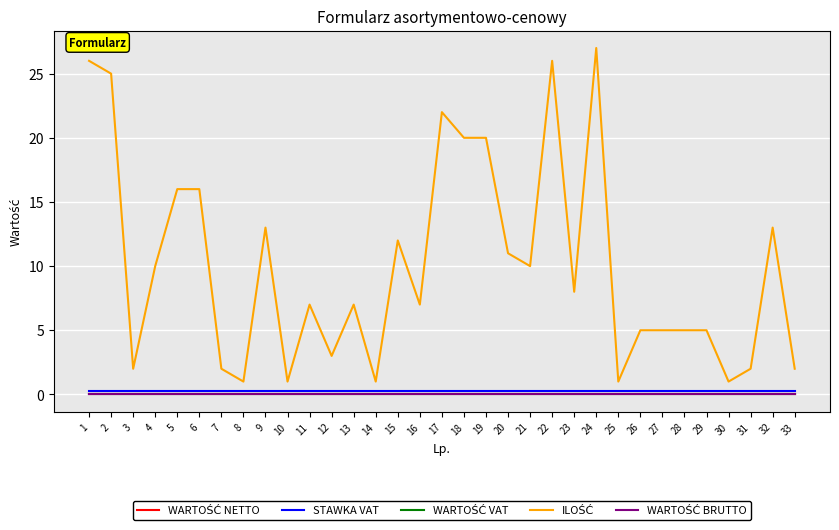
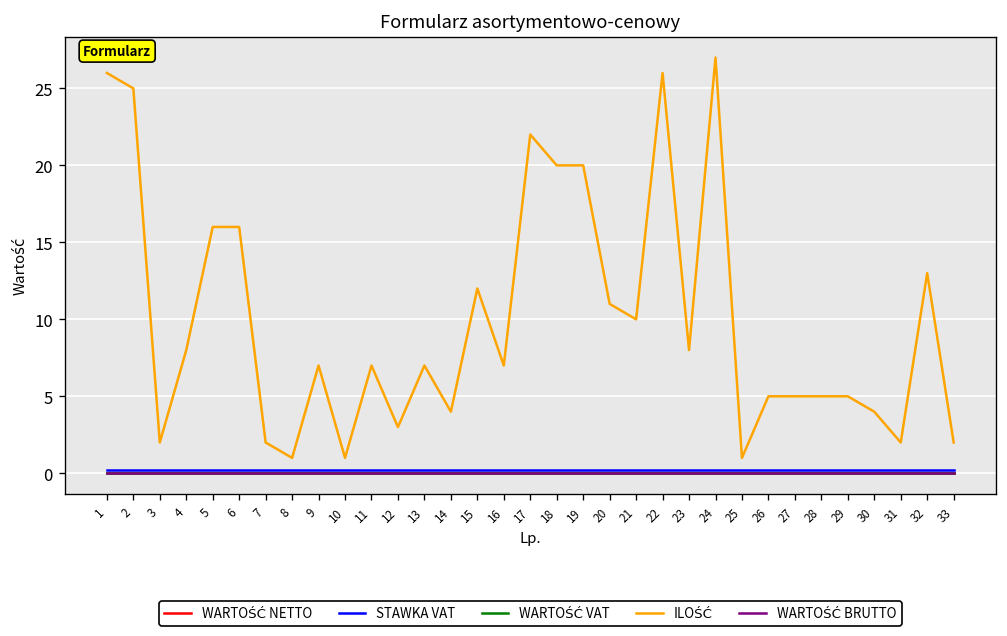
  {
    "WARTOŚĆ BRUTTO": {
      "1": 0,
      "2": 0,
      "3": 0,
      "4": 0,
      "5": 0,
      "6": 0,
      "7": 0,
      "8": 0,
      "9": 0,
      "10": 0,
      "11": 0,
      "12": 0,
      "13": 0,
      "14": 0,
      "15": 0,
      "16": 0,
      "17": 0,
      "18": 0,
      "19": 0,
      "20": 0,
      "21": 0,
      "22": 0,
      "23": 0,
      "24": 0,
      "25": 0,
      "26": 0,
      "27": 0,
      "28": 0,
      "29": 0,
      "30": 0,
      "31": 0,
      "32": 0,
      "33": 0
    },
    "STAWKA VAT": {
      "1": 0.2,
      "2": 0.2,
      "3": 0.2,
      "4": 0.2,
      "5": 0.2,
      "6": 0.2,
      "7": 0.2,
      "8": 0.2,
      "9": 0.2,
      "10": 0.2,
      "11": 0.2,
      "12": 0.2,
      "13": 0.2,
      "14": 0.2,
      "15": 0.2,
      "16": 0.2,
      "17": 0.2,
      "18": 0.2,
      "19": 0.2,
      "20": 0.2,
      "21": 0.2,
      "22": 0.2,
      "23": 0.2,
      "24": 0.2,
      "25": 0.2,
      "26": 0.2,
      "27": 0.2,
      "28": 0.2,
      "29": 0.2,
      "30": 0.2,
      "31": 0.2,
      "32": 0.2,
      "33": 0.2
    },
    "ILOŚĆ": {
      "1": 26,
      "2": 25,
      "3": 2,
-     "4": 10,
+     "4": 8,
      "5": 16,
      "6": 16,
      "7": 2,
      "8": 1,
-     "9": 13,
+     "9": 7,
      "10": 1,
      "11": 7,
      "12": 3,
      "13": 7,
-     "14": 1,
+     "14": 4,
      "15": 12,
      "16": 7,
      "17": 22,
      "18": 20,
      "19": 20,
      "20": 11,
      "21": 10,
      "22": 26,
      "23": 8,
      "24": 27,
      "25": 1,
      "26": 5,
      "27": 5,
      "28": 5,
      "29": 5,
-     "30": 1,
+     "30": 4,
      "31": 2,
      "32": 13,
      "33": 2
    }
  }
